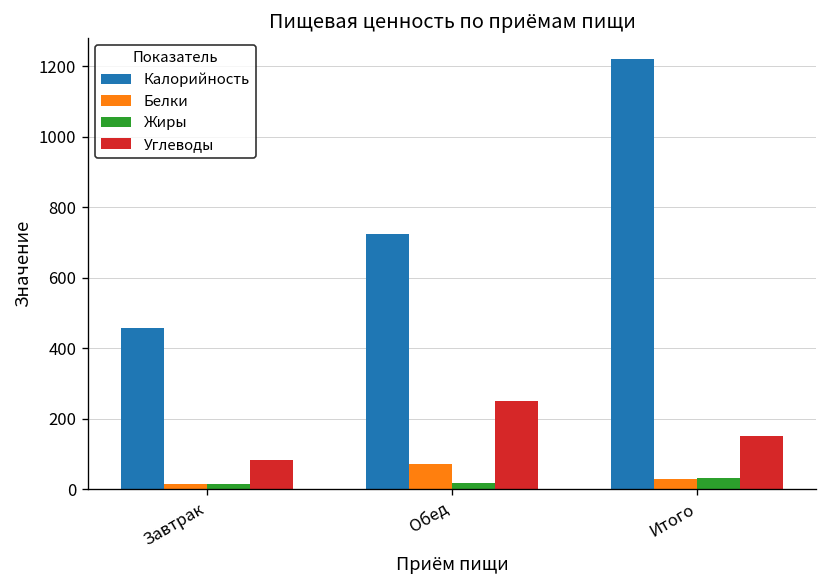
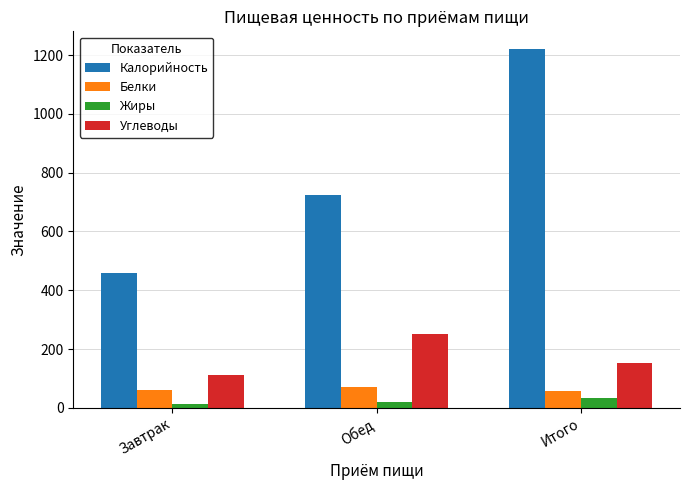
  {
    "Калорийность": {
      "Завтрак": 460,
      "Обед": 720,
      "Итого": 1220
    },
    "Белки": {
-     "Завтрак": 20,
+     "Завтрак": 60,
      "Обед": 70,
-     "Итого": 30
+     "Итого": 60
    },
    "Жиры": {
      "Завтрак": 10,
      "Обед": 20,
      "Итого": 30
    },
    "Углеводы": {
-     "Завтрак": 80,
+     "Завтрак": 110,
      "Обед": 250,
      "Итого": 150
    }
  }
